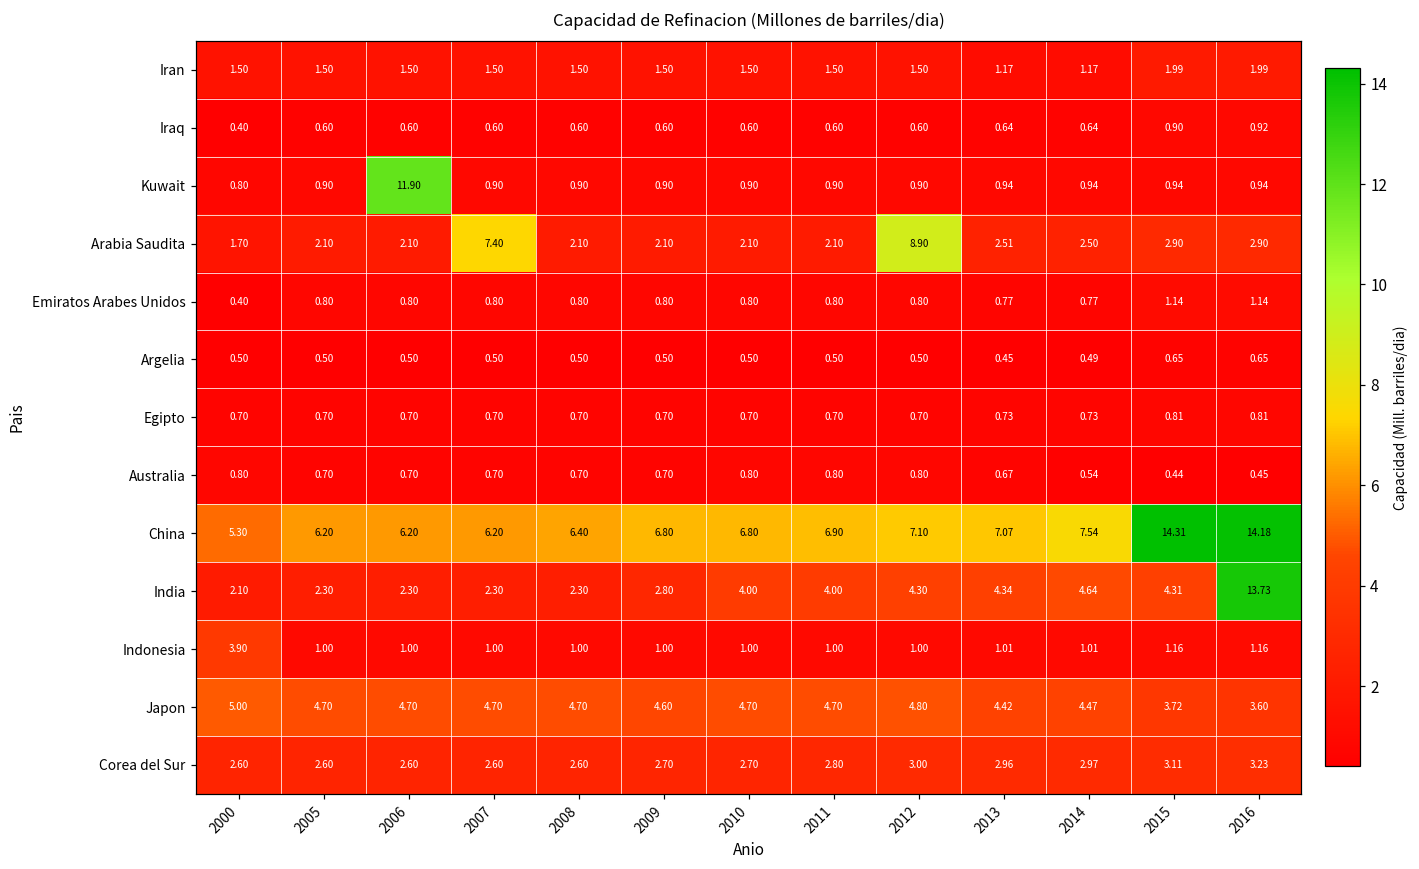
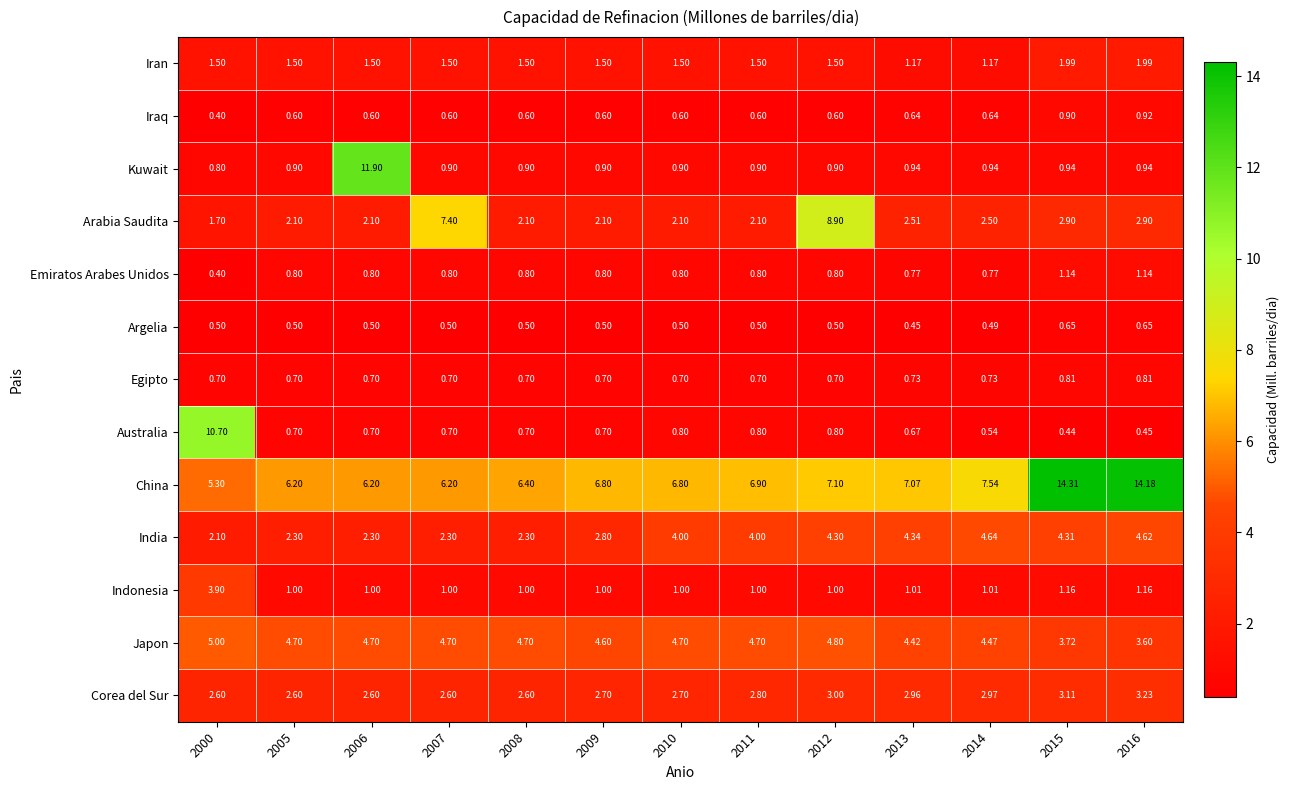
  {
    "Iran": {
      "2000": 1.50,
      "2005": 1.50,
      "2006": 1.50,
      "2007": 1.50,
      "2008": 1.50,
      "2009": 1.50,
      "2010": 1.50,
      "2011": 1.50,
      "2012": 1.50,
      "2013": 1.17,
      "2014": 1.17,
      "2015": 1.99,
      "2016": 1.99
    },
    "Iraq": {
      "2000": 0.40,
      "2005": 0.60,
      "2006": 0.60,
      "2007": 0.60,
      "2008": 0.60,
      "2009": 0.60,
      "2010": 0.60,
      "2011": 0.60,
      "2012": 0.60,
      "2013": 0.64,
      "2014": 0.64,
      "2015": 0.90,
      "2016": 0.92
    },
    "Kuwait": {
      "2000": 0.80,
      "2005": 0.90,
      "2006": 11.90,
      "2007": 0.90,
      "2008": 0.90,
      "2009": 0.90,
      "2010": 0.90,
      "2011": 0.90,
      "2012": 0.90,
      "2013": 0.94,
      "2014": 0.94,
      "2015": 0.94,
      "2016": 0.94
    },
    "Arabia Saudita": {
      "2000": 1.70,
      "2005": 2.10,
      "2006": 2.10,
      "2007": 7.40,
      "2008": 2.10,
      "2009": 2.10,
      "2010": 2.10,
      "2011": 2.10,
      "2012": 8.90,
      "2013": 2.51,
      "2014": 2.50,
      "2015": 2.90,
      "2016": 2.90
    },
    "Emiratos Arabes Unidos": {
      "2000": 0.40,
      "2005": 0.80,
      "2006": 0.80,
      "2007": 0.80,
      "2008": 0.80,
      "2009": 0.80,
      "2010": 0.80,
      "2011": 0.80,
      "2012": 0.80,
      "2013": 0.77,
      "2014": 0.77,
      "2015": 1.14,
      "2016": 1.14
    },
    "Argelia": {
      "2000": 0.50,
      "2005": 0.50,
      "2006": 0.50,
      "2007": 0.50,
      "2008": 0.50,
      "2009": 0.50,
      "2010": 0.50,
      "2011": 0.50,
      "2012": 0.50,
      "2013": 0.45,
      "2014": 0.49,
      "2015": 0.65,
      "2016": 0.65
    },
    "Egipto": {
      "2000": 0.70,
      "2005": 0.70,
      "2006": 0.70,
      "2007": 0.70,
      "2008": 0.70,
      "2009": 0.70,
      "2010": 0.70,
      "2011": 0.70,
      "2012": 0.70,
      "2013": 0.73,
      "2014": 0.73,
      "2015": 0.81,
      "2016": 0.81
    },
    "Australia": {
-     "2000": 0.80,
+     "2000": 10.70,
      "2005": 0.70,
      "2006": 0.70,
      "2007": 0.70,
      "2008": 0.70,
      "2009": 0.70,
      "2010": 0.80,
      "2011": 0.80,
      "2012": 0.80,
      "2013": 0.67,
      "2014": 0.54,
      "2015": 0.44,
      "2016": 0.45
    },
    "China": {
      "2000": 5.30,
      "2005": 6.20,
      "2006": 6.20,
      "2007": 6.20,
      "2008": 6.40,
      "2009": 6.80,
      "2010": 6.80,
      "2011": 6.90,
      "2012": 7.10,
      "2013": 7.07,
      "2014": 7.54,
      "2015": 14.31,
      "2016": 14.18
    },
    "India": {
      "2000": 2.10,
      "2005": 2.30,
      "2006": 2.30,
      "2007": 2.30,
      "2008": 2.30,
      "2009": 2.80,
      "2010": 4.00,
      "2011": 4.00,
      "2012": 4.30,
      "2013": 4.34,
      "2014": 4.64,
      "2015": 4.31,
-     "2016": 13.73
+     "2016": 4.62
    },
    "Indonesia": {
      "2000": 3.90,
      "2005": 1.00,
      "2006": 1.00,
      "2007": 1.00,
      "2008": 1.00,
      "2009": 1.00,
      "2010": 1.00,
      "2011": 1.00,
      "2012": 1.00,
      "2013": 1.01,
      "2014": 1.01,
      "2015": 1.16,
      "2016": 1.16
    },
    "Japon": {
      "2000": 5.00,
      "2005": 4.70,
      "2006": 4.70,
      "2007": 4.70,
      "2008": 4.70,
      "2009": 4.60,
      "2010": 4.70,
      "2011": 4.70,
      "2012": 4.80,
      "2013": 4.42,
      "2014": 4.47,
      "2015": 3.72,
      "2016": 3.60
    },
    "Corea del Sur": {
      "2000": 2.60,
      "2005": 2.60,
      "2006": 2.60,
      "2007": 2.60,
      "2008": 2.60,
      "2009": 2.70,
      "2010": 2.70,
      "2011": 2.80,
      "2012": 3.00,
      "2013": 2.96,
      "2014": 2.97,
      "2015": 3.11,
      "2016": 3.23
    }
  }
